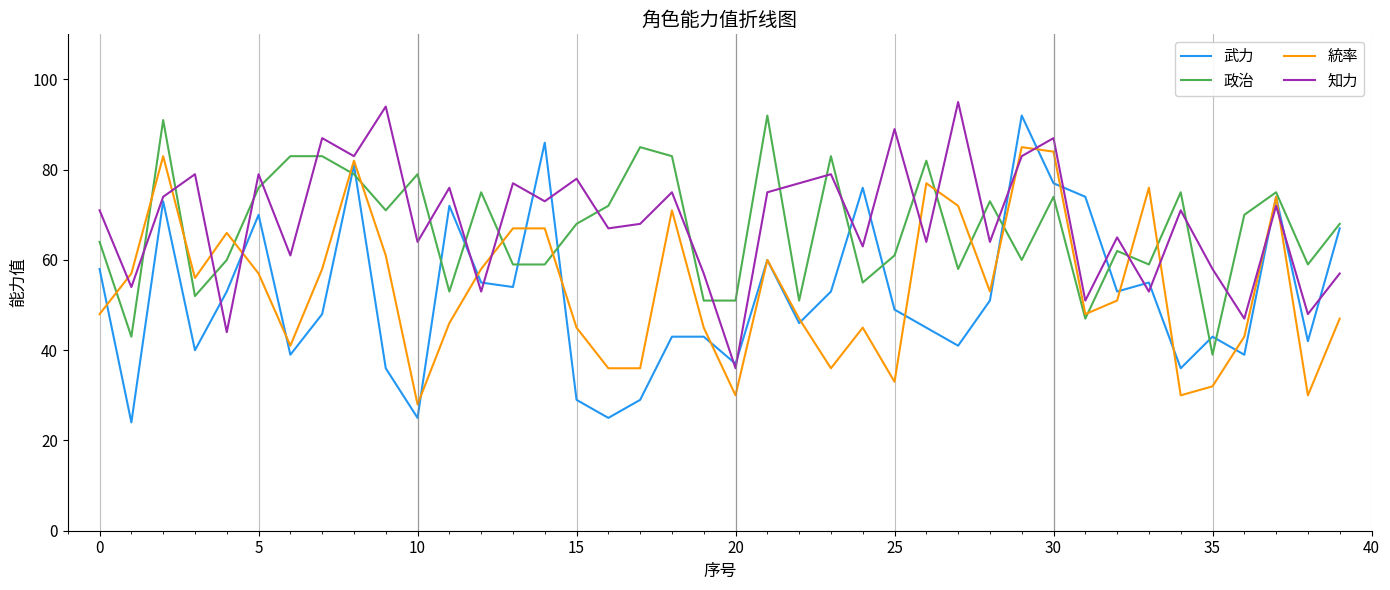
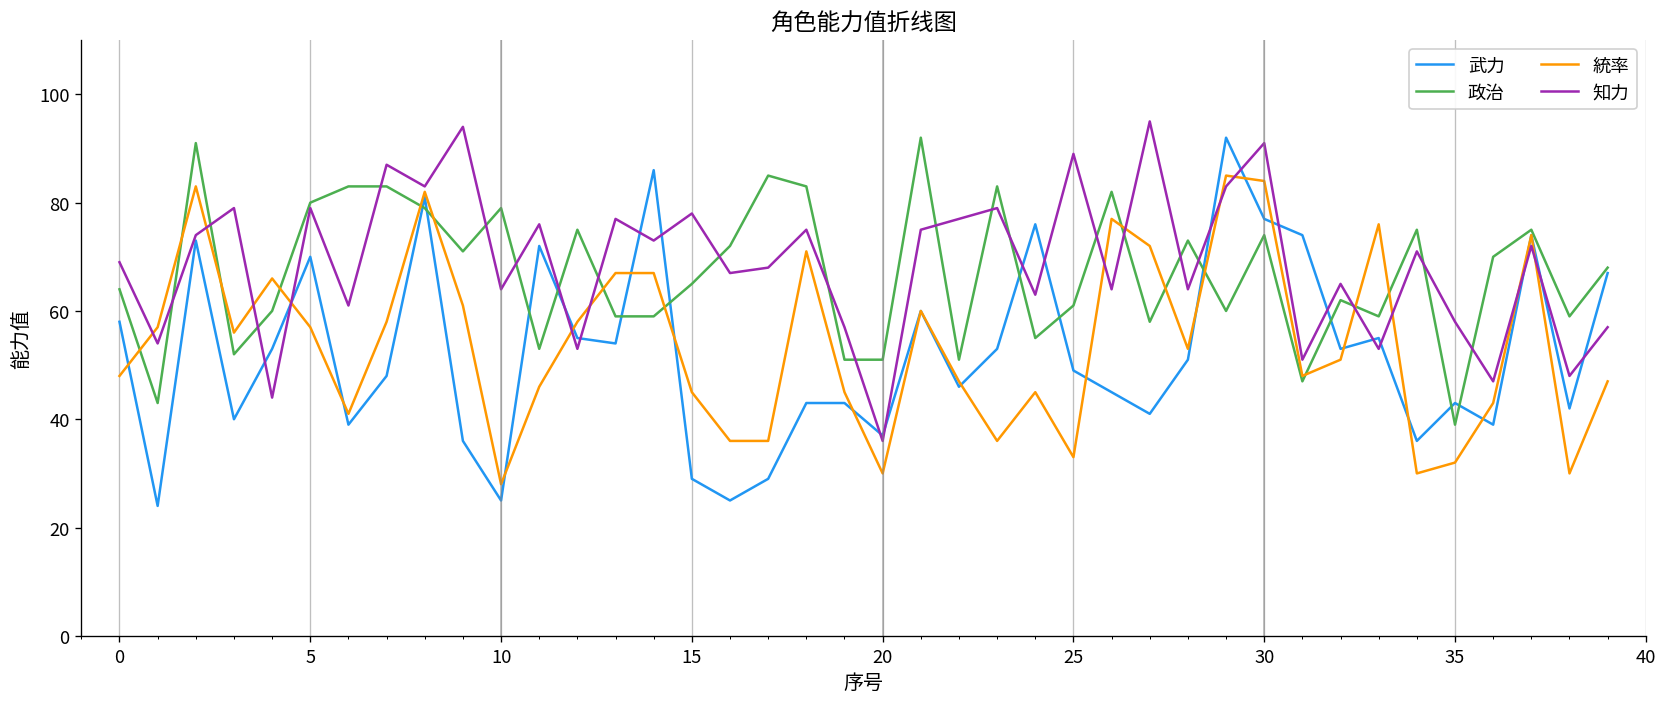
  {
    "武力": {
      "0": 58,
      "5": 70,
      "10": 25,
      "15": 29,
      "20": 37,
      "25": 49,
      "30": 77,
      "35": 43
    },
    "政治": {
      "0": 64,
-     "5": 76,
+     "5": 80,
      "10": 79,
-     "15": 68,
+     "15": 65,
      "20": 51,
      "25": 61,
      "30": 74,
      "35": 39
    },
    "統率": {
      "0": 48,
      "5": 57,
      "10": 28,
      "15": 45,
      "20": 30,
      "25": 33,
      "30": 84,
      "35": 32
    },
    "知力": {
-     "0": 71,
+     "0": 69,
      "5": 79,
      "10": 64,
      "15": 78,
      "20": 36,
      "25": 89,
-     "30": 87,
+     "30": 91,
      "35": 58
    }
  }
